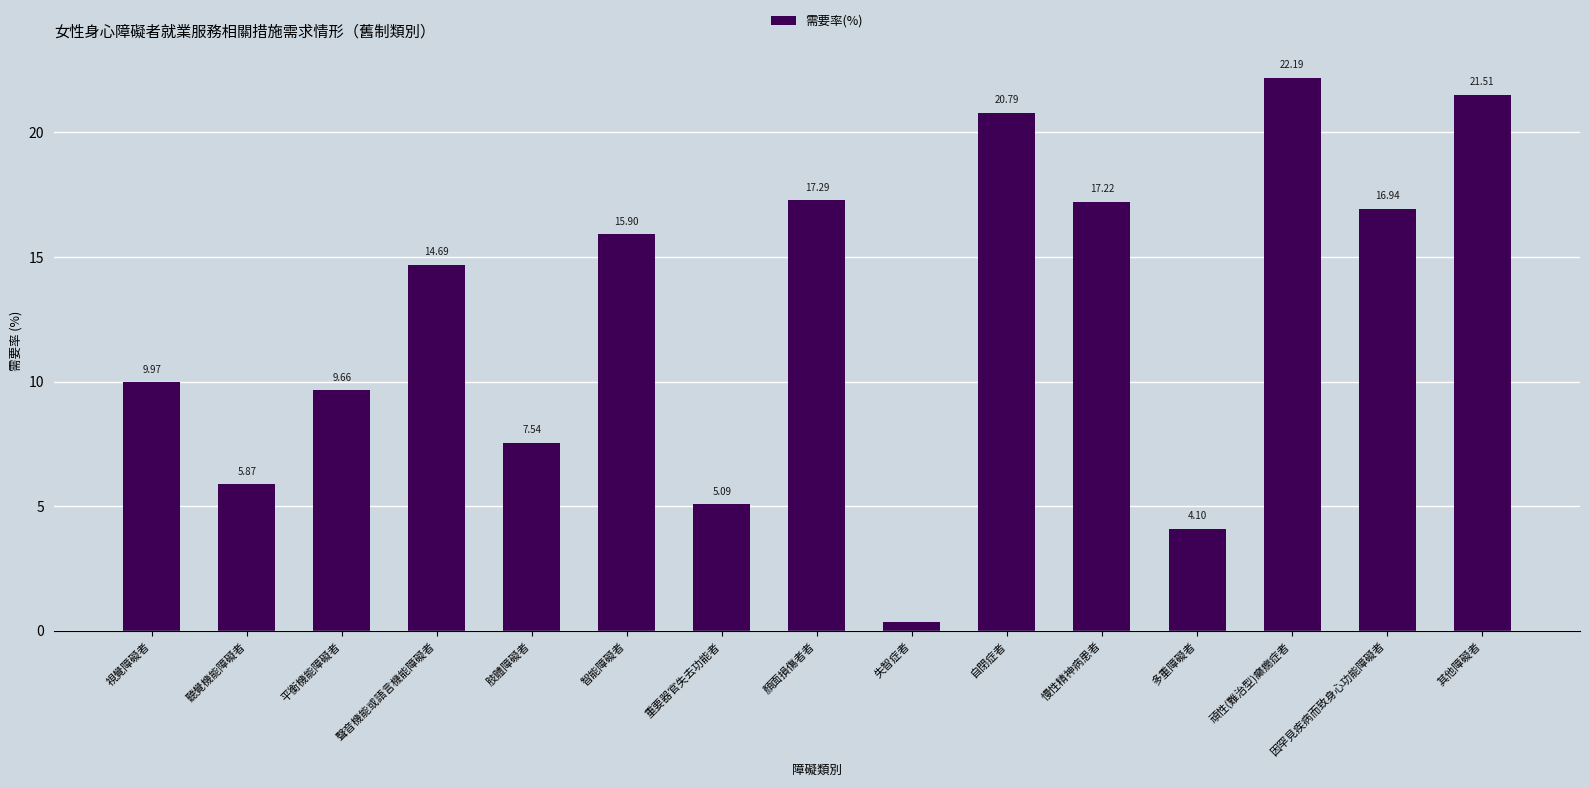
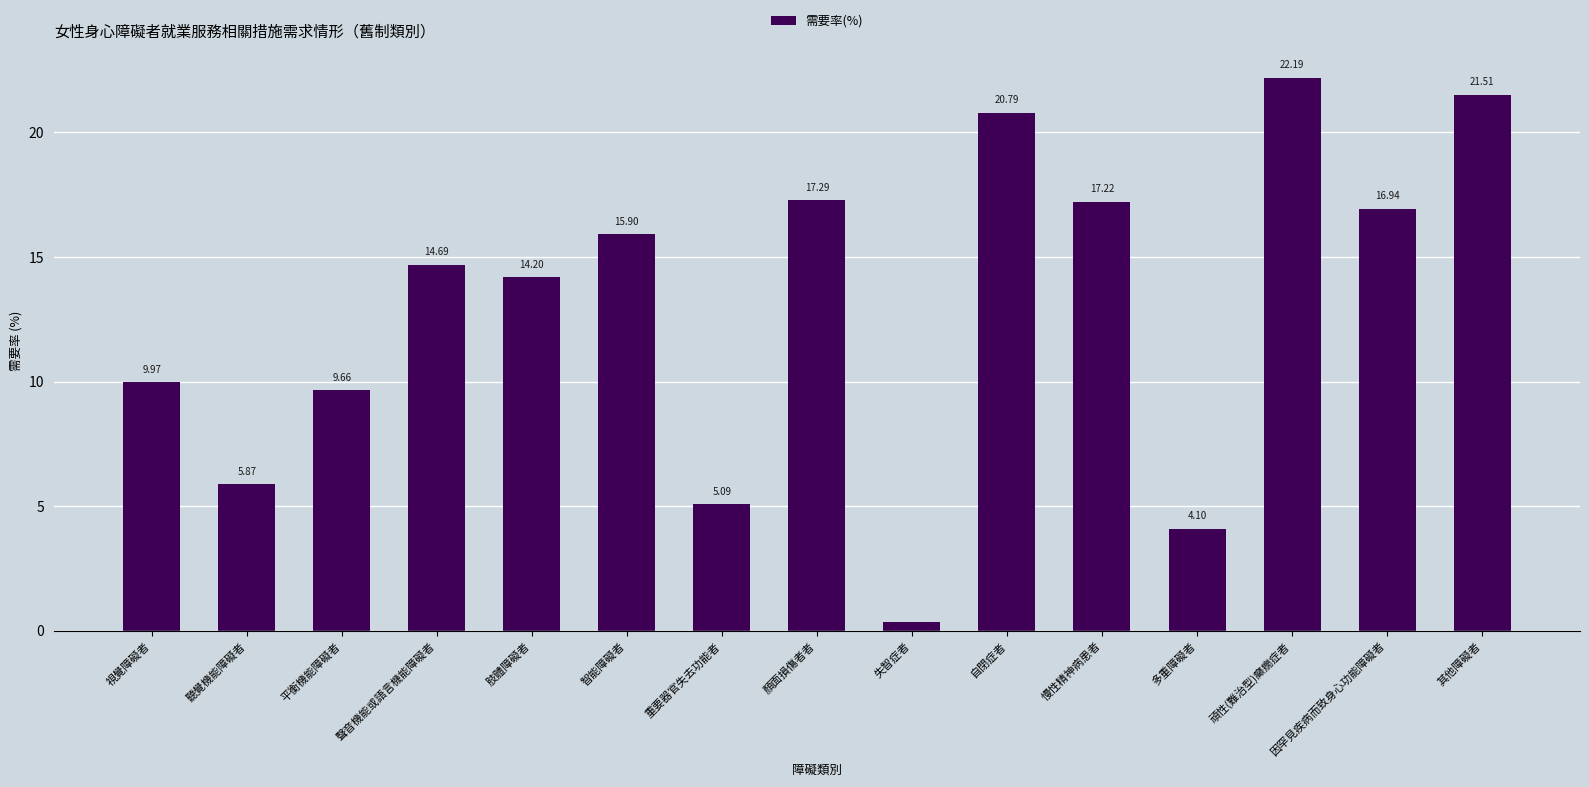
  {
    "視覺障礙者": 9.97,
    "聽覺機能障礙者": 5.87,
    "平衡機能障礙者": 9.66,
    "聲音機能或語言機能障礙者": 14.69,
-   "肢體障礙者": 7.54,
+   "肢體障礙者": 14.20,
    "智能障礙者": 15.90,
    "重要器官失去功能者": 5.09,
    "顏面損傷者者": 17.29,
    "自閉症者": 20.79,
    "慢性精神病患者": 17.22,
    "多重障礙者": 4.10,
    "頑性(難治型)癲癇症者": 22.19,
    "因罕見疾病而致身心功能障礙者": 16.94,
    "其他障礙者": 21.51
  }
